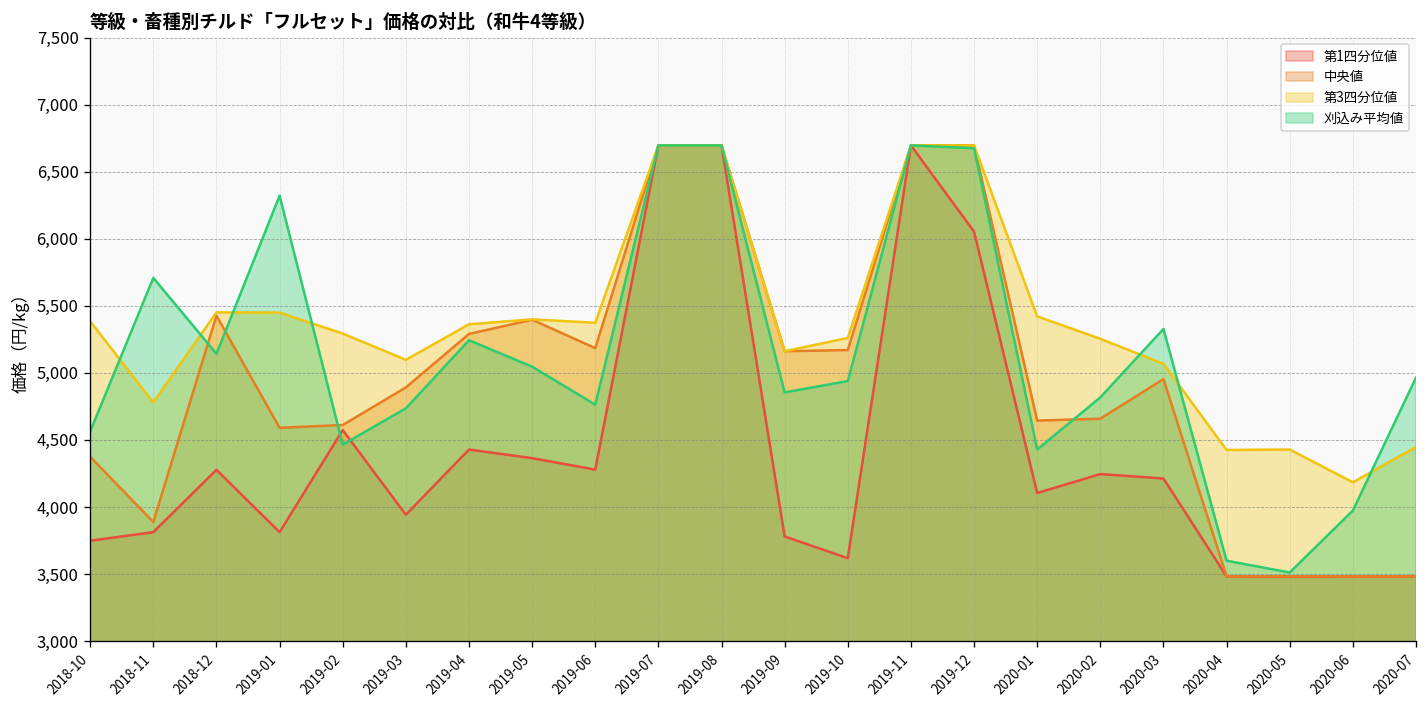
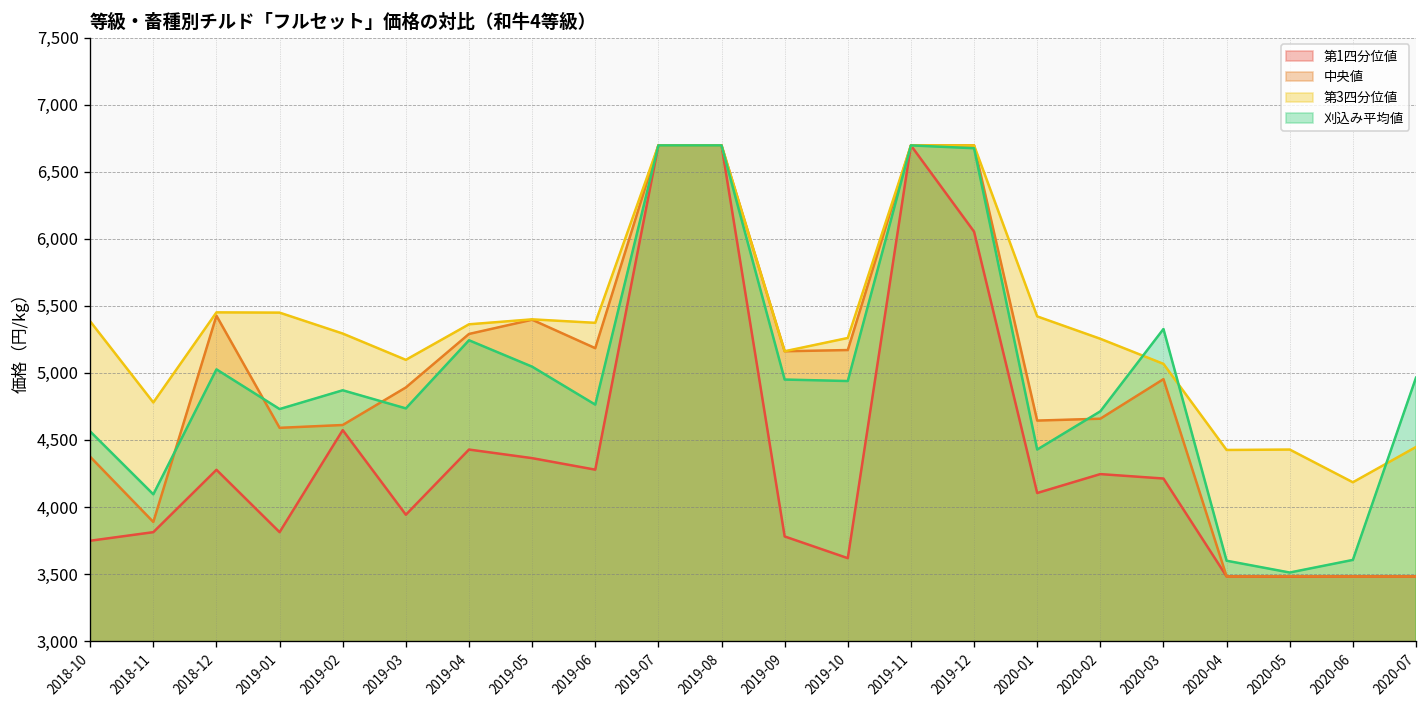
  {
    "刈込み平均値": {
      "2018-10": "4,560",
-     "2018-11": "5,710",
-     "2018-12": "5,140",
-     "2019-01": "6,320",
-     "2019-02": "4,470",
+     "2018-11": "4,090",
+     "2018-12": "5,030",
+     "2019-01": "4,730",
+     "2019-02": "4,870",
      "2019-03": "4,740",
      "2019-04": "5,240",
      "2019-05": "5,050",
      "2019-06": "4,760",
-     "2019-09": "4,850",
+     "2019-09": "4,950",
      "2019-10": "4,940",
      "2020-01": "4,430",
-     "2020-02": "4,820",
+     "2020-02": "4,710",
      "2020-03": "5,330",
      "2020-04": "3,600",
      "2020-05": "3,510",
-     "2020-06": "3,970",
+     "2020-06": "3,610",
      "2020-07": "4,960"
    }
  }
